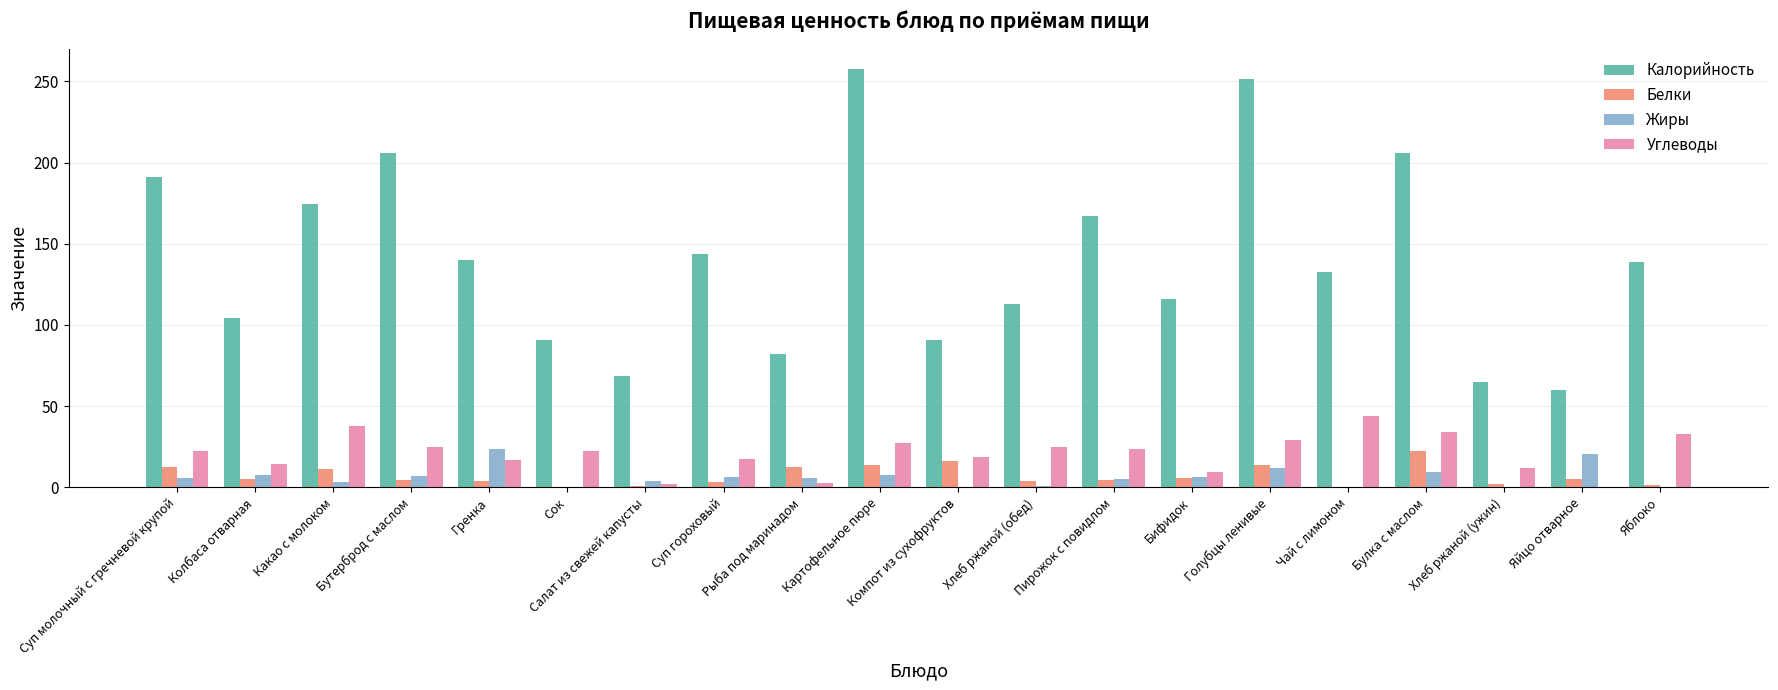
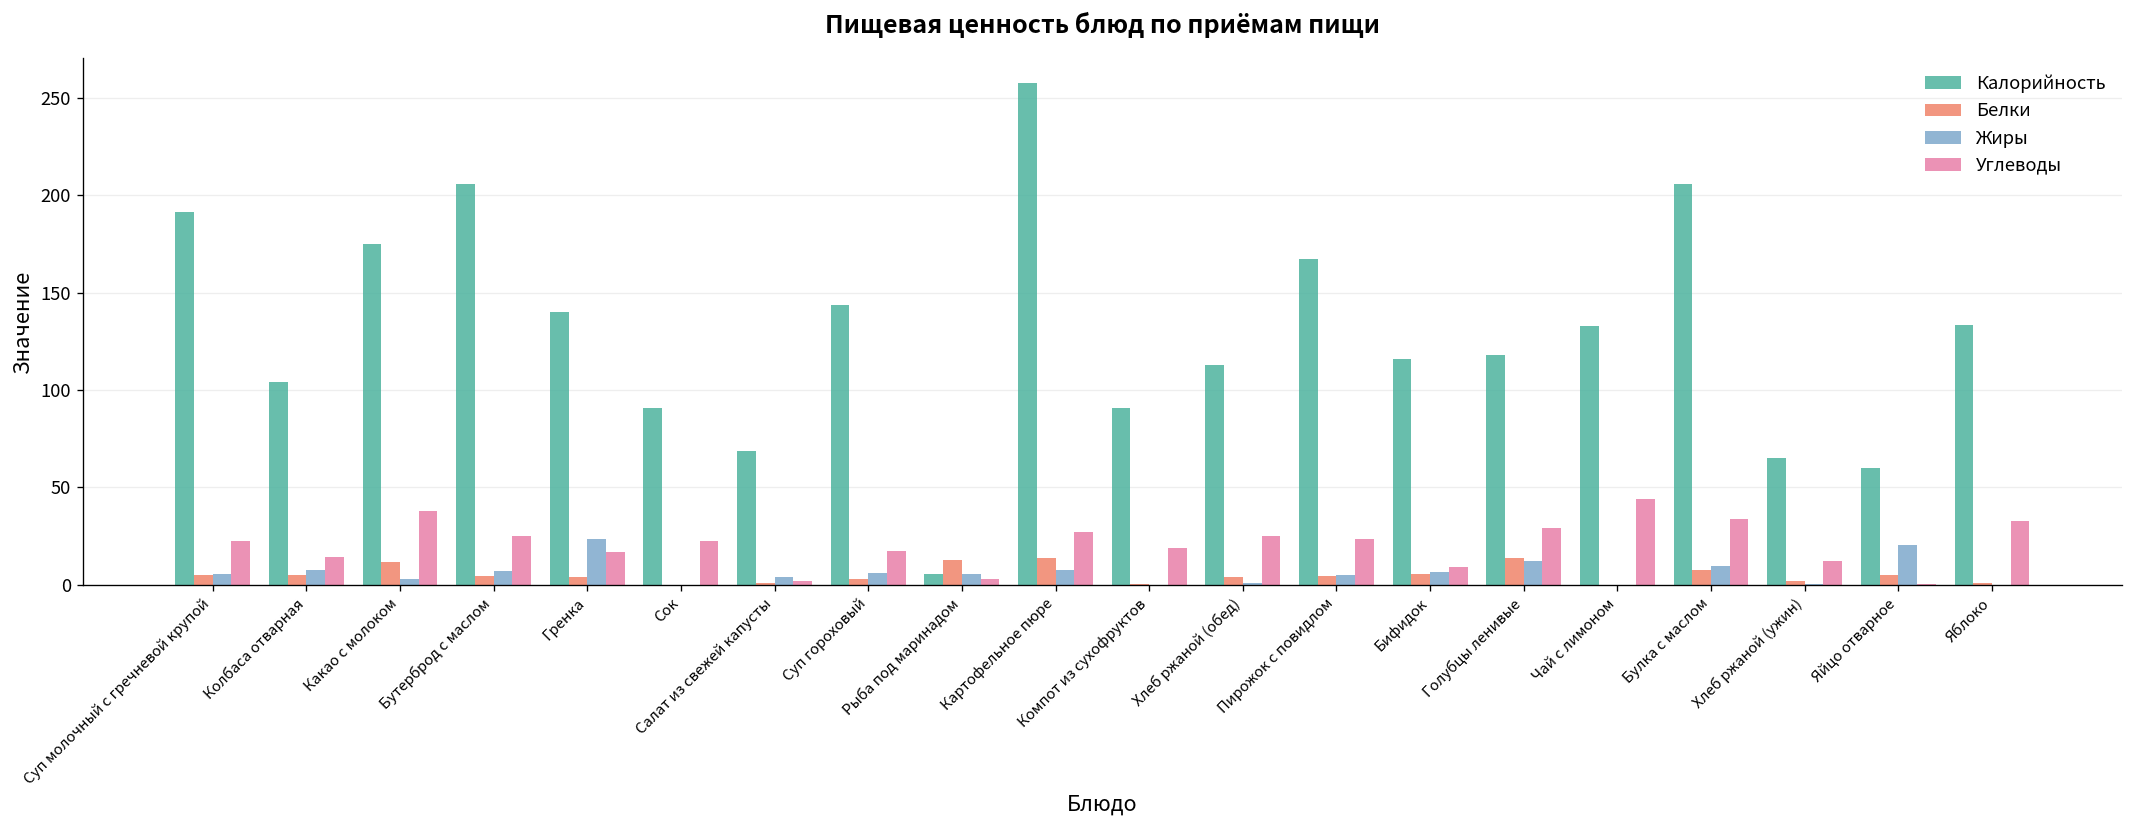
  {
    "Калорийность": {
      "Суп молочный с гречневой крупой": 191,
      "Колбаса отварная": 104,
      "Какао с молоком": 175,
      "Бутерброд с маслом": 206,
      "Гренка": 140,
      "Сок": 91,
      "Салат из свежей капусты": 69,
      "Суп гороховый": 144,
-     "Рыба под маринадом": 82,
+     "Рыба под маринадом": 6,
      "Картофельное пюре": 257,
      "Компот из сухофруктов": 91,
      "Хлеб ржаной (обед)": 113,
      "Пирожок с повидлом": 167,
      "Бифидок": 116,
-     "Голубцы ленивые": 251,
+     "Голубцы ленивые": 118,
      "Чай с лимоном": 133,
      "Булка с маслом": 206,
      "Хлеб ржаной (ужин)": 65,
      "Яйцо отварное": 60,
-     "Яблоко": 139
+     "Яблоко": 133
    },
    "Белки": {
-     "Суп молочный с гречневой крупой": 13,
+     "Суп молочный с гречневой крупой": 5,
      "Колбаса отварная": 5,
      "Какао с молоком": 12,
      "Бутерброд с маслом": 4,
      "Гренка": 4,
      "Суп гороховый": 3,
      "Рыба под маринадом": 13,
      "Картофельное пюре": 14,
-     "Компот из сухофруктов": 16,
+     "Компот из сухофруктов": 0,
      "Хлеб ржаной (обед)": 4,
      "Пирожок с повидлом": 4,
      "Бифидок": 6,
      "Голубцы ленивые": 14,
      "Чай с лимоном": 0,
-     "Булка с маслом": 22,
+     "Булка с маслом": 8,
      "Хлеб ржаной (ужин)": 2,
      "Яйцо отварное": 5
    },
    "Жиры": {
      "Суп молочный с гречневой крупой": 6,
      "Колбаса отварная": 8,
      "Какао с молоком": 3,
      "Бутерброд с маслом": 7,
      "Гренка": 24,
      "Сок": 0,
      "Салат из свежей капусты": 4,
      "Суп гороховый": 6,
      "Рыба под маринадом": 6,
      "Картофельное пюре": 8,
      "Пирожок с повидлом": 5,
      "Бифидок": 6,
      "Голубцы ленивые": 12,
      "Чай с лимоном": 0,
      "Булка с маслом": 10,
      "Яйцо отварное": 20,
      "Яблоко": 0
    },
    "Углеводы": {
      "Суп молочный с гречневой крупой": 22,
      "Колбаса отварная": 14,
      "Какао с молоком": 38,
      "Бутерброд с маслом": 25,
      "Гренка": 17,
      "Сок": 23,
      "Салат из свежей капусты": 2,
      "Суп гороховый": 17,
      "Рыба под маринадом": 3,
      "Картофельное пюре": 27,
      "Компот из сухофруктов": 19,
      "Хлеб ржаной (обед)": 25,
      "Пирожок с повидлом": 24,
      "Бифидок": 9,
      "Голубцы ленивые": 29,
      "Чай с лимоном": 44,
      "Булка с маслом": 34,
      "Хлеб ржаной (ужин)": 12,
      "Яблоко": 33
    }
  }
